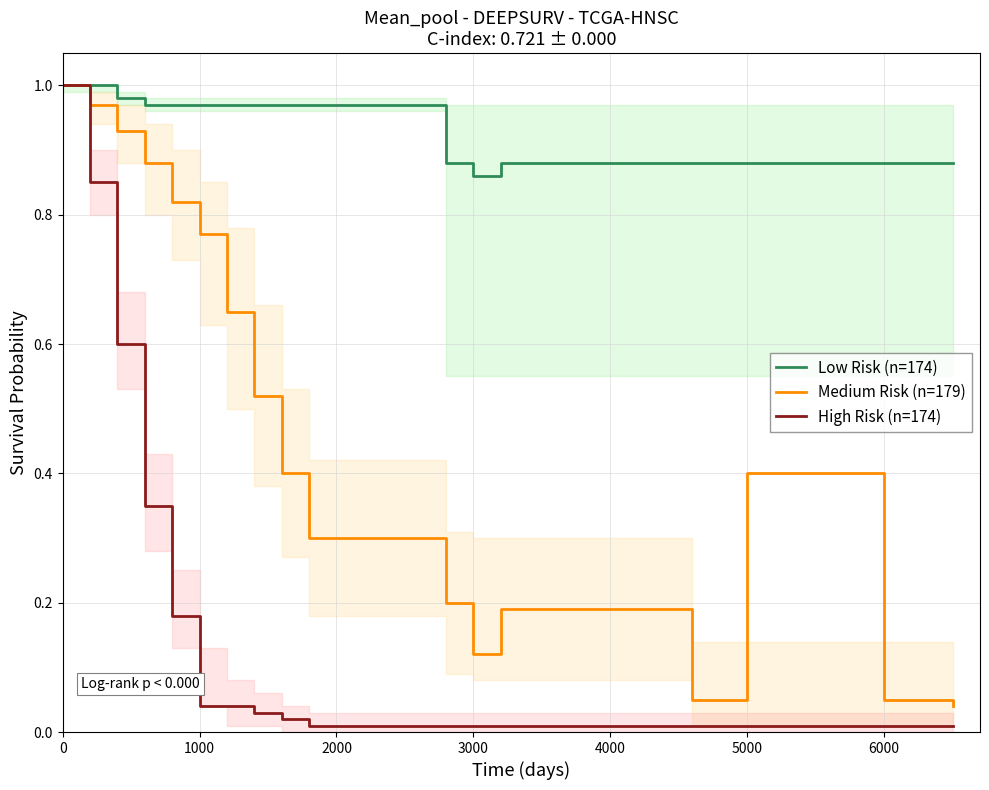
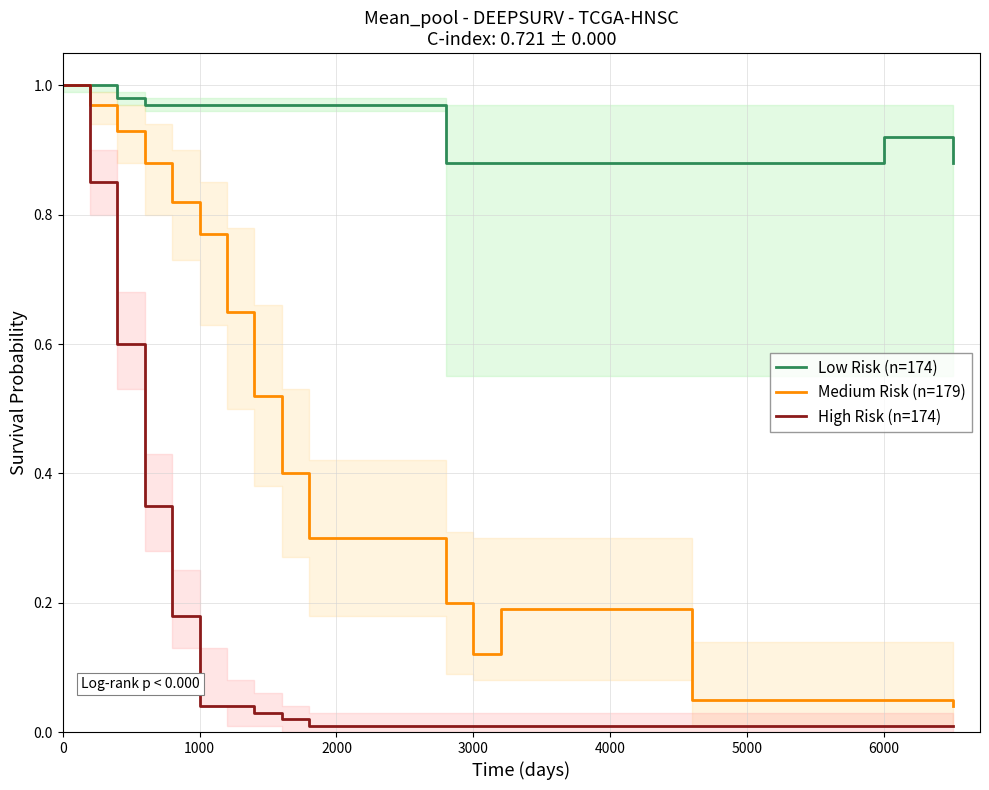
  {
    "Low Risk (n=174)": {
      "1000": 0.97,
-     "3000": 0.86,
+     "3000": 0.88,
      "5000": 0.88,
-     "6000": 0.88
+     "6000": 0.92
    },
    "Medium Risk (n=179)": {
      "1000": 0.77,
      "3000": 0.12,
-     "5000": 0.40,
+     "5000": 0.05,
      "6000": 0.05
    },
    "High Risk (n=174)": {
      "3000": 0.01,
      "5000": 0.01,
      "6000": 0.01
    }
  }
